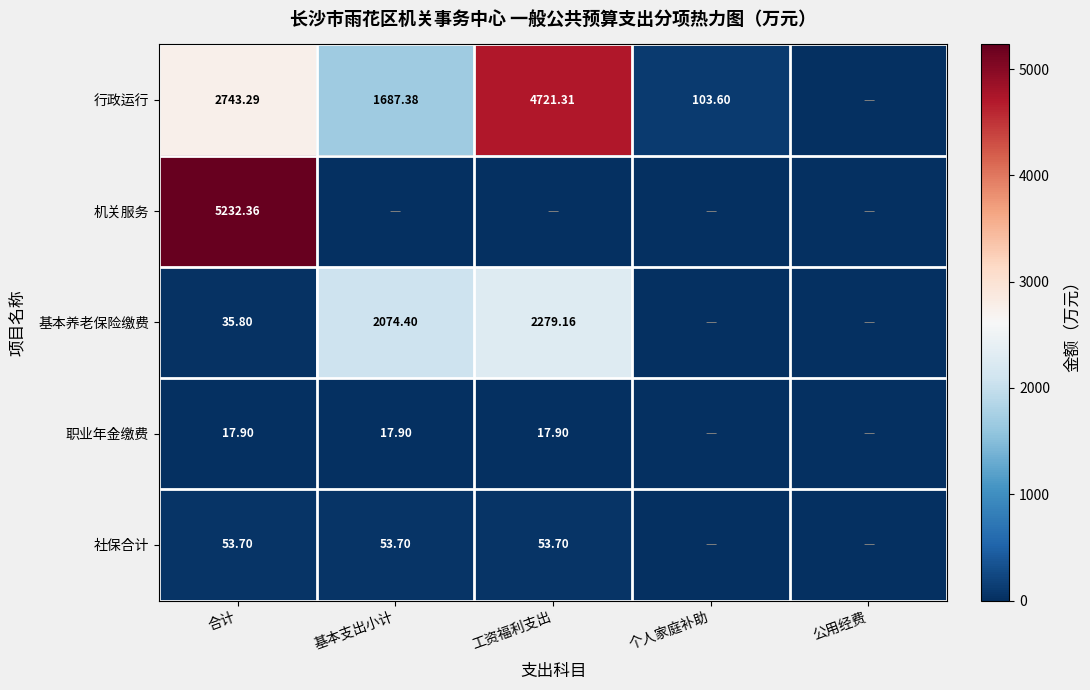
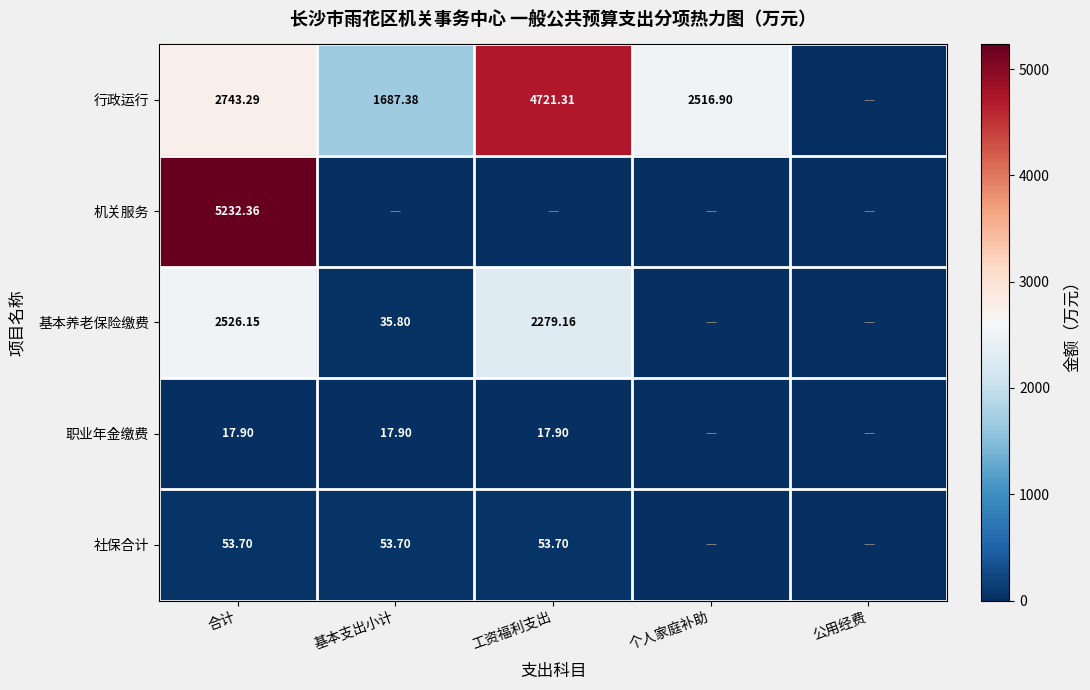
  {
    "行政运行": {
      "合计": 2743.29,
      "基本支出小计": 1687.38,
      "工资福利支出": 4721.31,
-     "个人家庭补助": 103.60
+     "个人家庭补助": 2516.90
    },
    "机关服务": {
      "合计": 5232.36
    },
    "基本养老保险缴费": {
-     "合计": 35.80,
-     "基本支出小计": 2074.40,
+     "合计": 2526.15,
+     "基本支出小计": 35.80,
      "工资福利支出": 2279.16
    },
    "职业年金缴费": {
      "合计": 17.90,
      "基本支出小计": 17.90,
      "工资福利支出": 17.90
    },
    "社保合计": {
      "合计": 53.70,
      "基本支出小计": 53.70,
      "工资福利支出": 53.70
    }
  }
